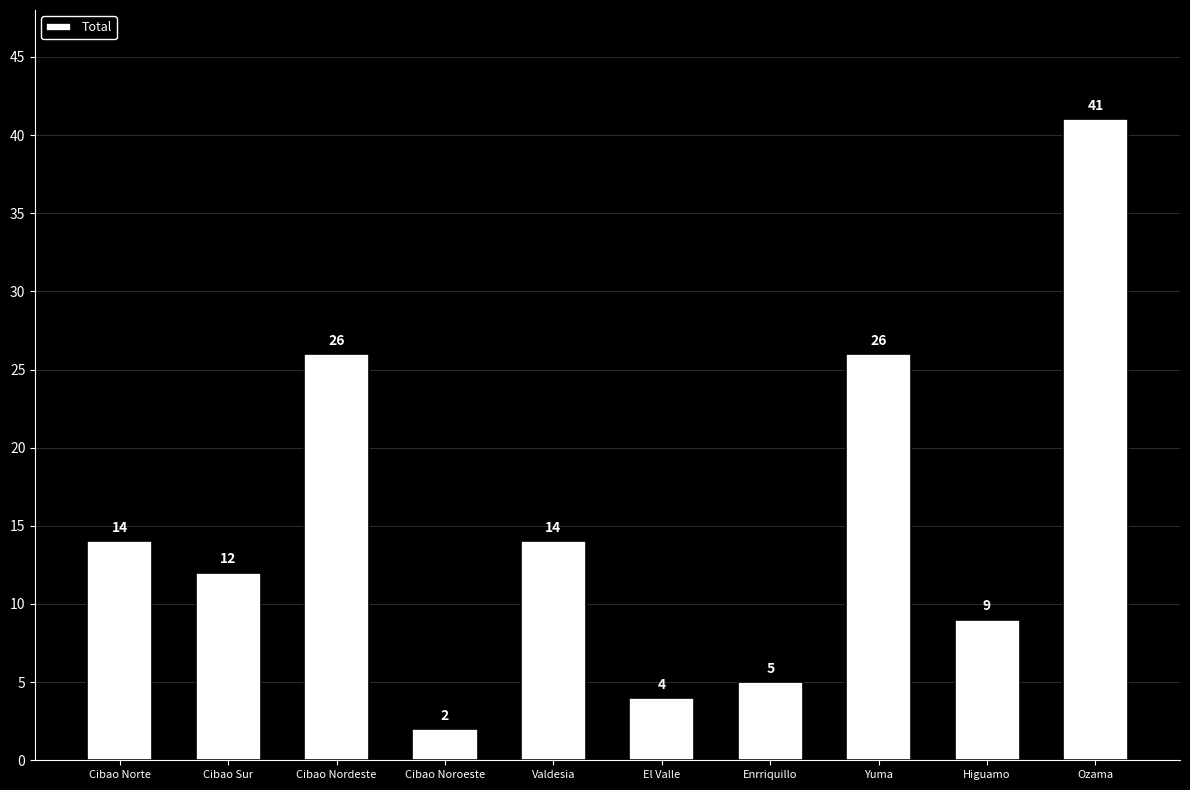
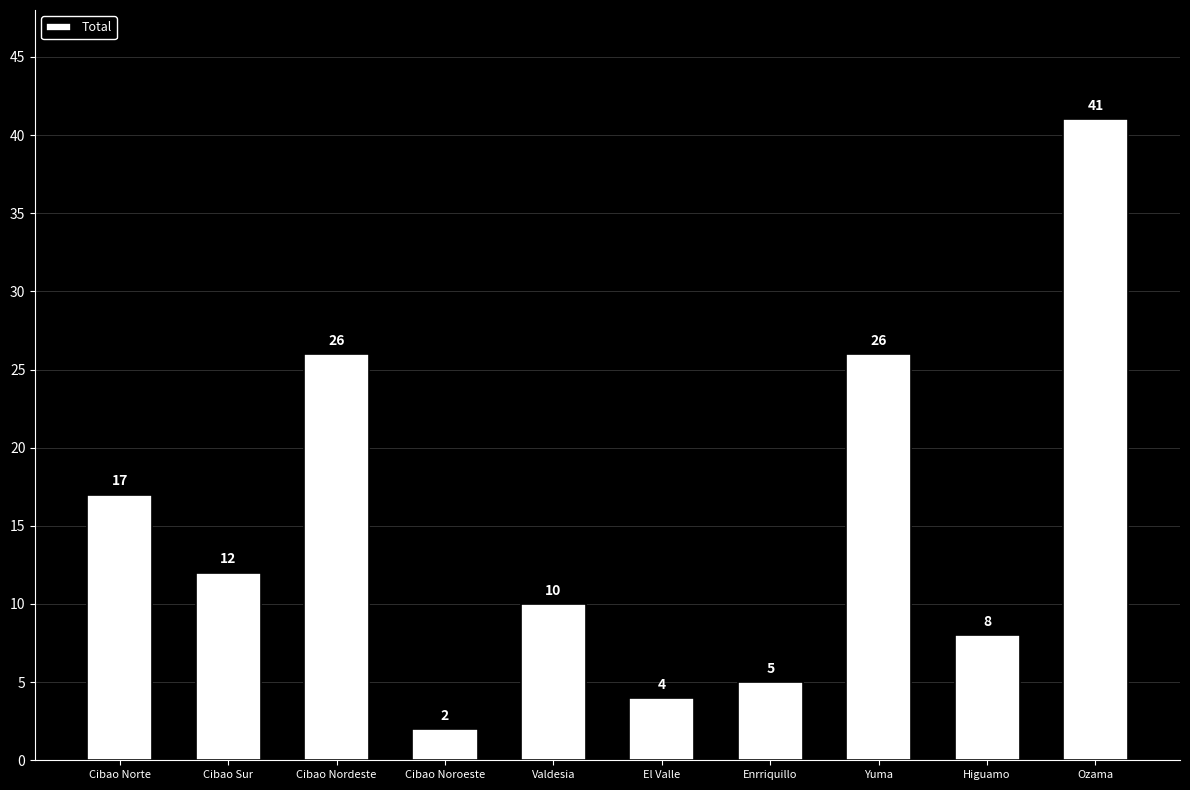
  {
-   "Cibao Norte": 14,
+   "Cibao Norte": 17,
    "Cibao Sur": 12,
    "Cibao Nordeste": 26,
    "Cibao Noroeste": 2,
-   "Valdesia": 14,
+   "Valdesia": 10,
    "El Valle": 4,
    "Enrriquillo": 5,
    "Yuma": 26,
-   "Higuamo": 9,
+   "Higuamo": 8,
    "Ozama": 41
  }
